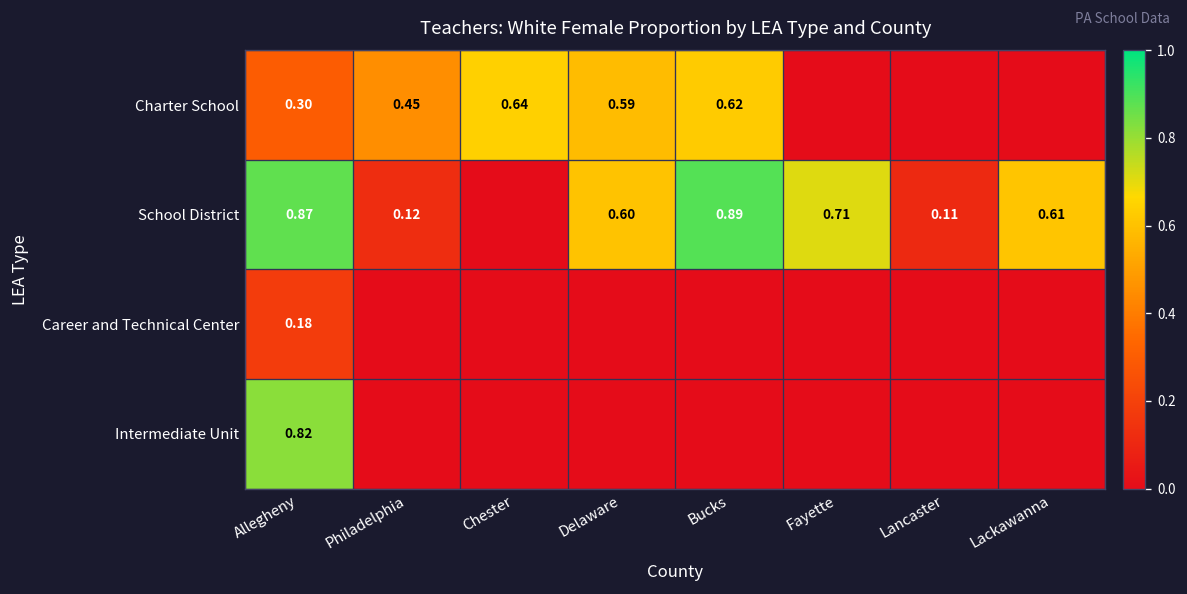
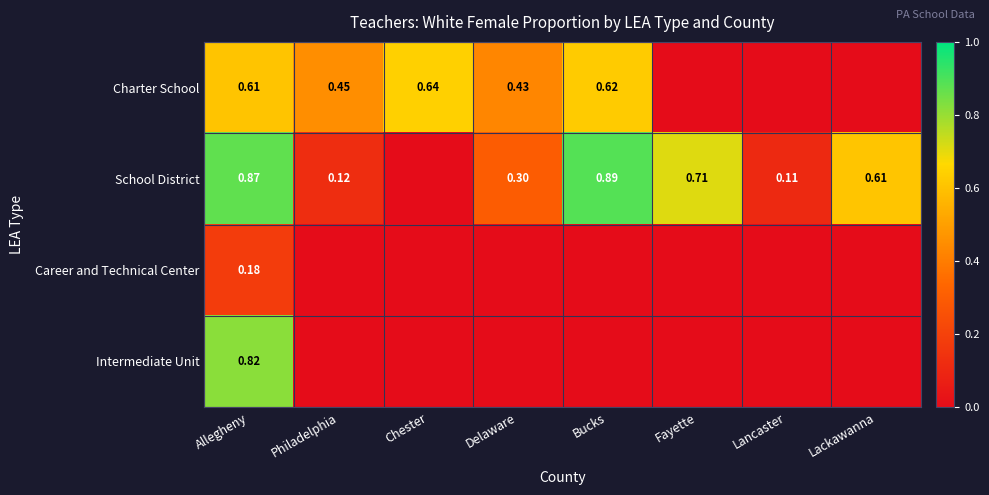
  {
    "Charter School": {
-     "Allegheny": 0.30,
+     "Allegheny": 0.61,
      "Philadelphia": 0.45,
      "Chester": 0.64,
-     "Delaware": 0.59,
+     "Delaware": 0.43,
      "Bucks": 0.62
    },
    "School District": {
      "Allegheny": 0.87,
      "Philadelphia": 0.12,
-     "Delaware": 0.60,
+     "Delaware": 0.30,
      "Bucks": 0.89,
      "Fayette": 0.71,
      "Lancaster": 0.11,
      "Lackawanna": 0.61
    },
    "Career and Technical Center": {
      "Allegheny": 0.18
    },
    "Intermediate Unit": {
      "Allegheny": 0.82
    }
  }
